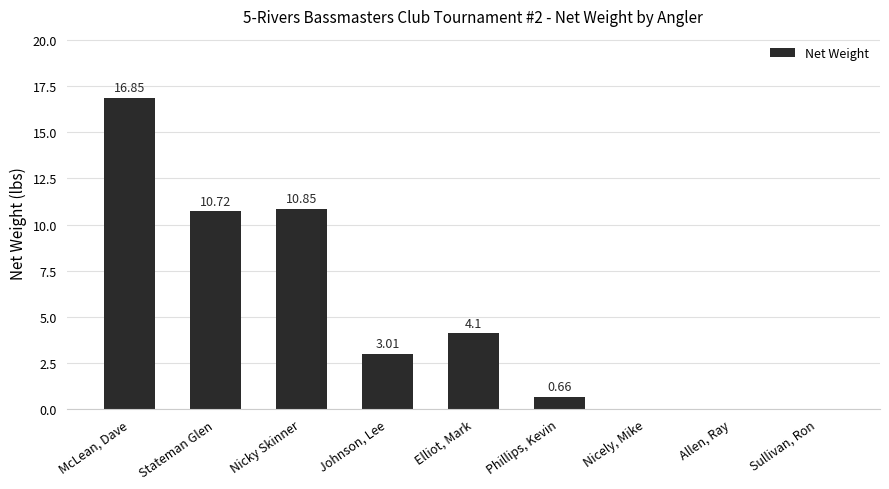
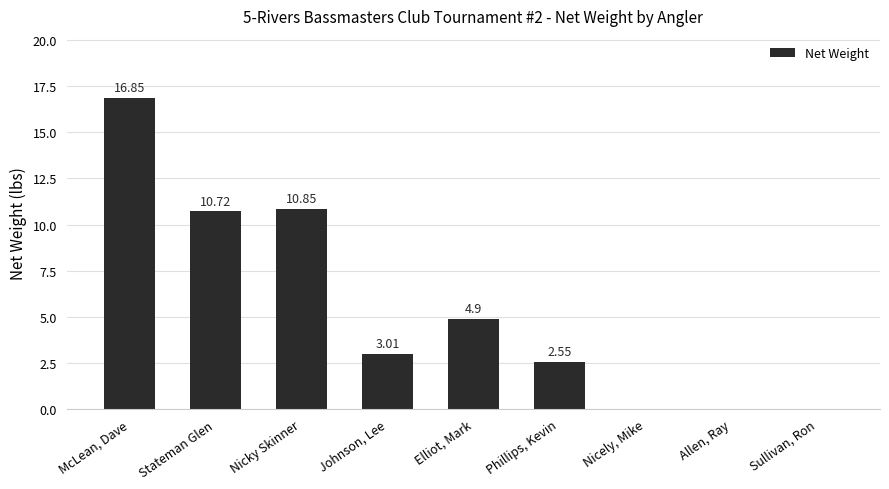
  {
    "McLean, Dave": 16.85,
    "Stateman Glen": 10.72,
    "Nicky Skinner": 10.85,
    "Johnson, Lee": 3.01,
-   "Elliot, Mark": 4.1,
-   "Phillips, Kevin": 0.66
+   "Elliot, Mark": 4.9,
+   "Phillips, Kevin": 2.55
  }
